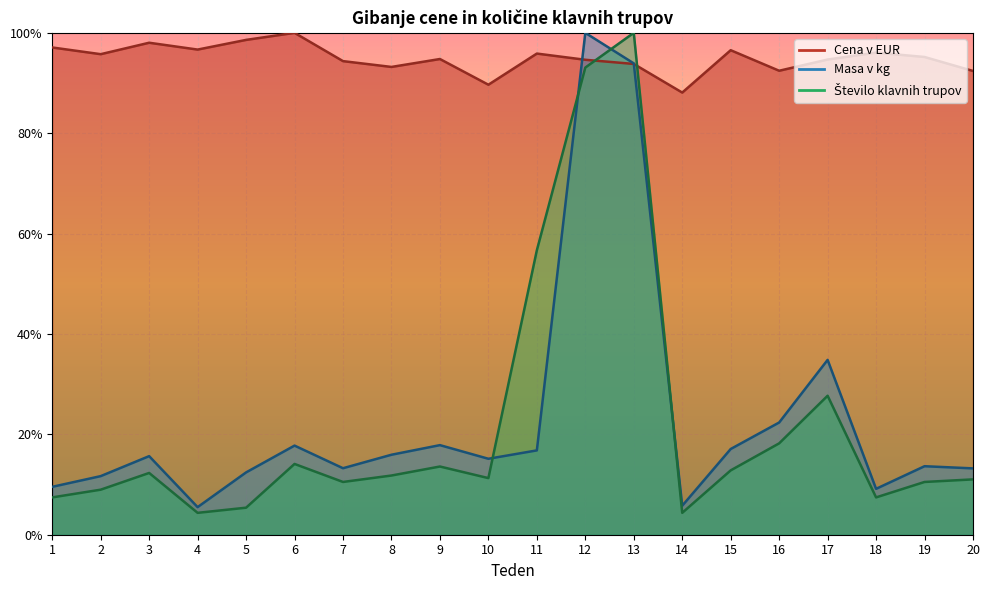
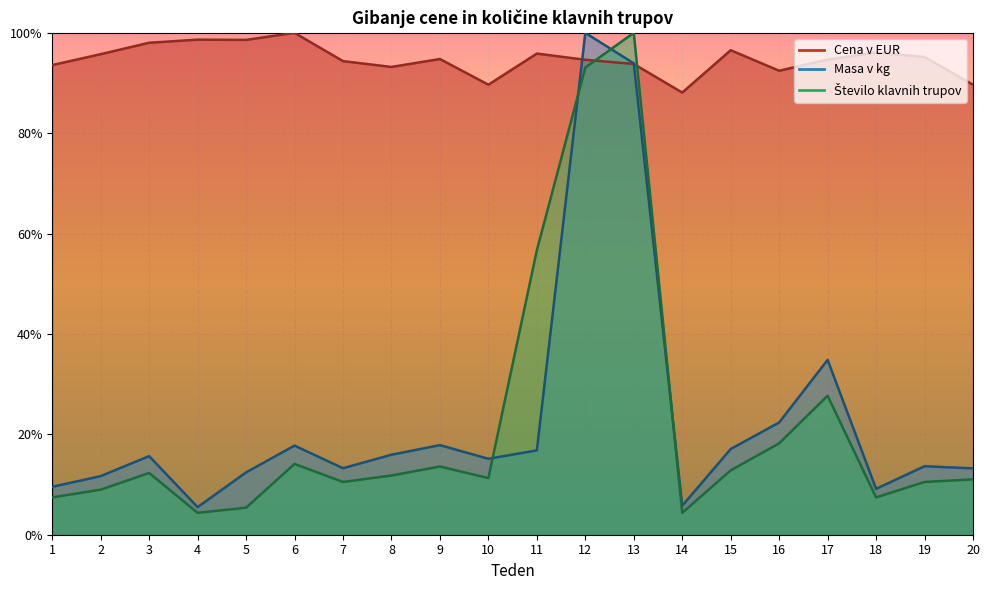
  {
    "Cena v EUR": {
-     "1": "97%",
+     "1": "94%",
      "2": "96%",
      "3": "98%",
-     "4": "97%",
+     "4": "99%",
      "5": "99%",
      "6": "100%",
      "7": "94%",
      "8": "93%",
      "9": "95%",
      "10": "90%",
      "11": "96%",
      "12": "95%",
      "14": "88%",
      "15": "97%",
      "16": "92%",
-     "20": "92%"
+     "20": "90%"
    },
    "Masa v kg": {
      "1": "10%",
      "2": "12%",
      "3": "16%",
      "4": "5%",
      "5": "12%",
      "6": "18%",
      "7": "13%",
      "8": "16%",
      "9": "18%",
      "10": "15%",
      "11": "17%",
      "12": "100%",
      "14": "6%",
      "15": "17%",
      "16": "22%",
      "17": "35%",
      "18": "9%",
      "19": "14%",
      "20": "13%"
    },
    "Število klavnih trupov": {
      "1": "7%",
      "2": "9%",
      "3": "12%",
      "4": "4%",
      "5": "5%",
      "6": "14%",
      "7": "11%",
      "8": "12%",
      "9": "14%",
      "10": "11%",
      "11": "57%",
      "12": "93%",
      "13": "100%",
      "14": "4%",
      "15": "13%",
      "16": "18%",
      "17": "28%",
      "18": "7%",
      "19": "11%",
      "20": "11%"
    }
  }
